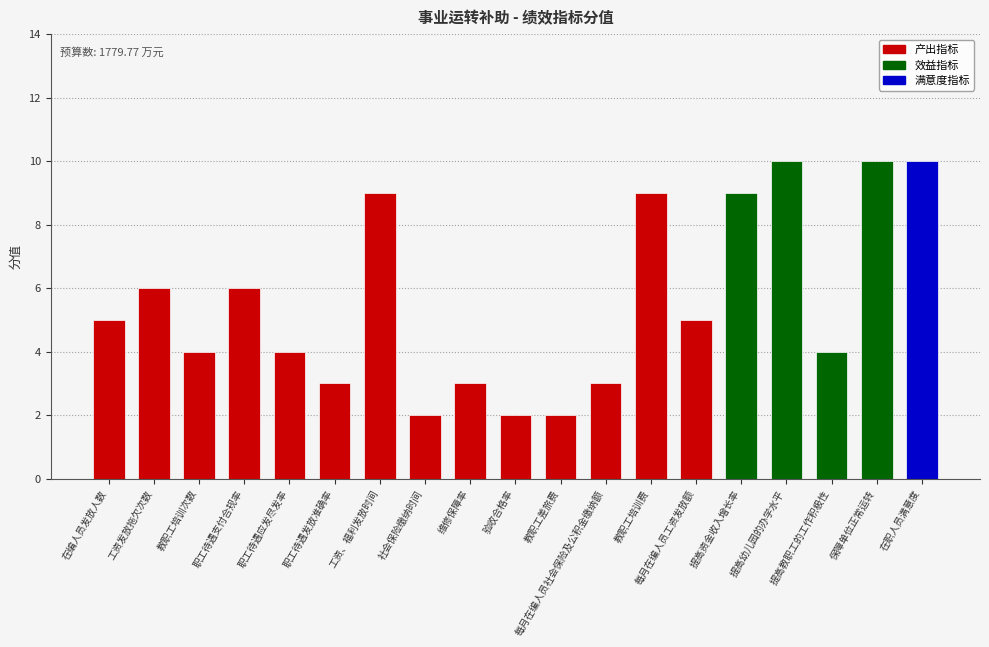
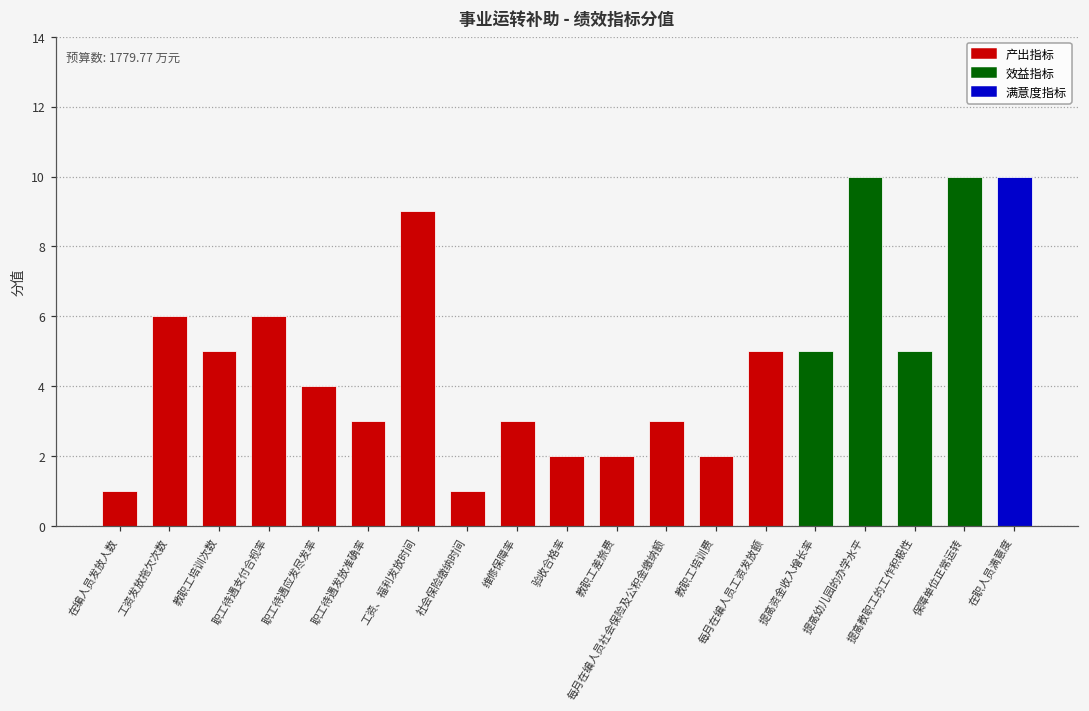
  {
-   "在编人员发放人数": 5,
+   "在编人员发放人数": 1,
    "工资发放拖欠次数": 6,
-   "教职工培训次数": 4,
+   "教职工培训次数": 5,
    "职工待遇支付合规率": 6,
    "职工待遇应发尽发率": 4,
    "职工待遇发放准确率": 3,
    "工资、福利发放时间": 9,
-   "社会保险缴纳时间": 2,
+   "社会保险缴纳时间": 1,
    "维修保障率": 3,
    "验收合格率": 2,
    "教职工差旅费": 2,
    "每月在编人员社会保险及公积金缴纳额": 3,
-   "教职工培训费": 9,
+   "教职工培训费": 2,
    "每月在编人员工资发放额": 5,
-   "提高资金收入增长率": 9,
+   "提高资金收入增长率": 5,
    "提高幼儿园的办学水平": 10,
-   "提高教职工的工作积极性": 4,
+   "提高教职工的工作积极性": 5,
    "保障单位正常运转": 10,
    "在职人员满意度": 10
  }
